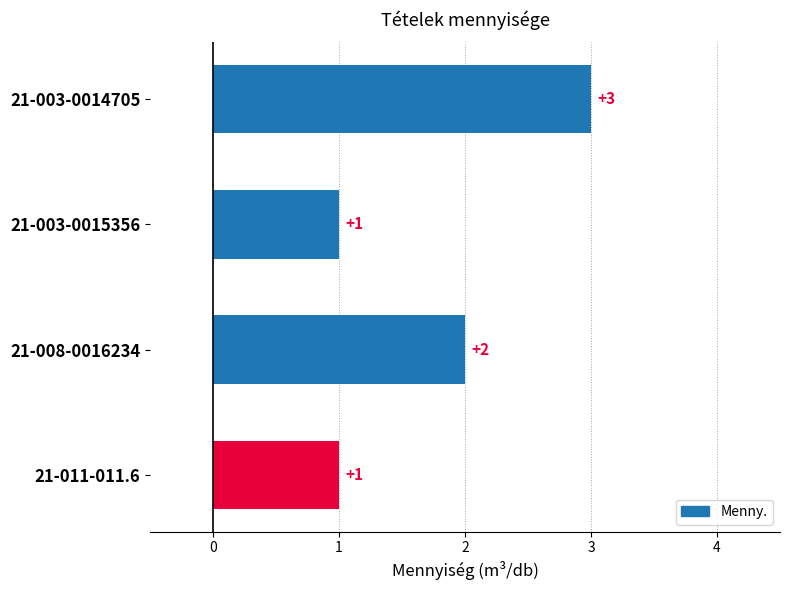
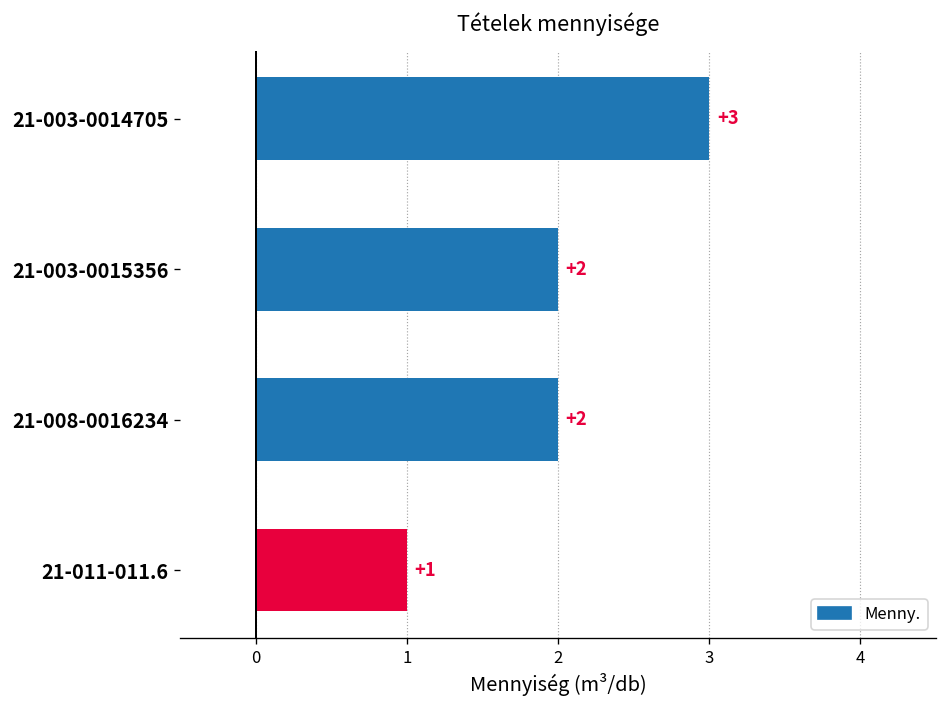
  {
    "21-003-0014705": "+3",
-   "21-003-0015356": "+1",
+   "21-003-0015356": "+2",
    "21-008-0016234": "+2",
    "21-011-011.6": "+1"
  }
